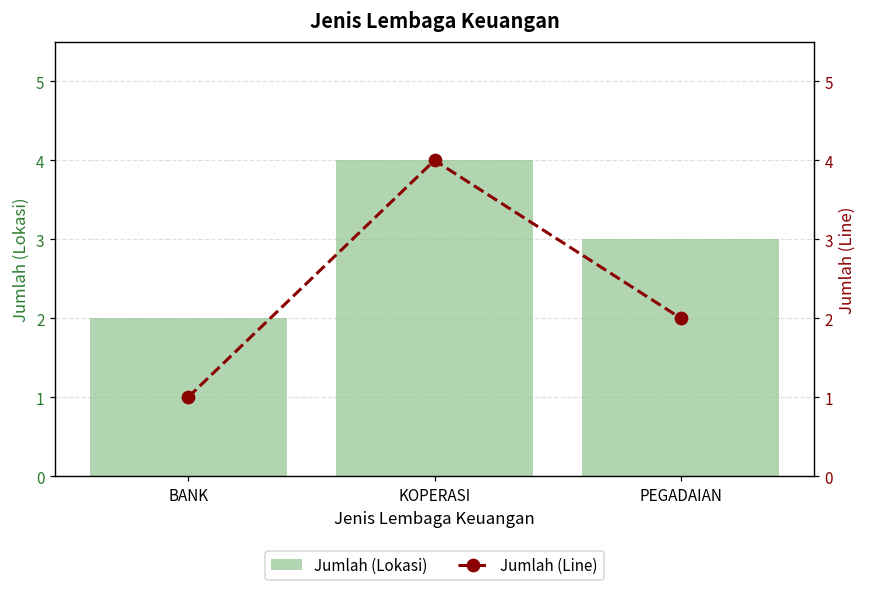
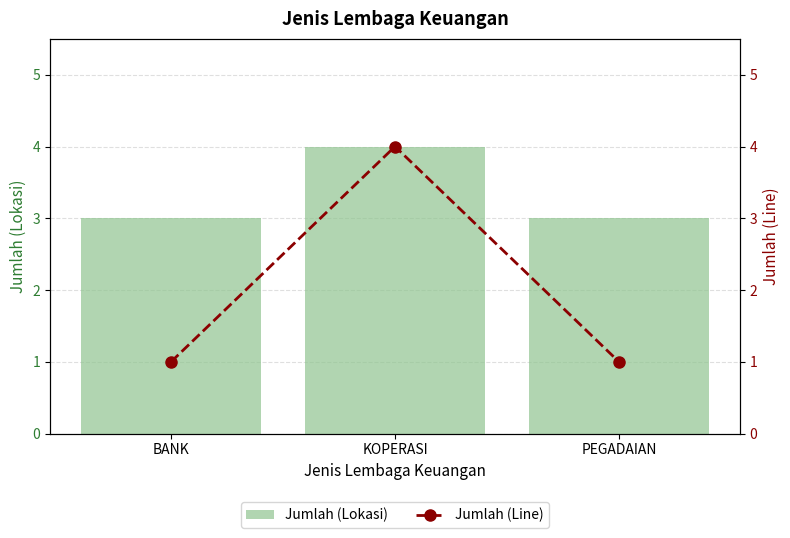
  {
    "Jumlah (Lokasi)": {
-     "BANK": 2,
+     "BANK": 3,
      "KOPERASI": 4,
      "PEGADAIAN": 3
    },
    "Jumlah (Line)": {
      "BANK": 1,
      "KOPERASI": 4,
-     "PEGADAIAN": 2
+     "PEGADAIAN": 1
    }
  }
